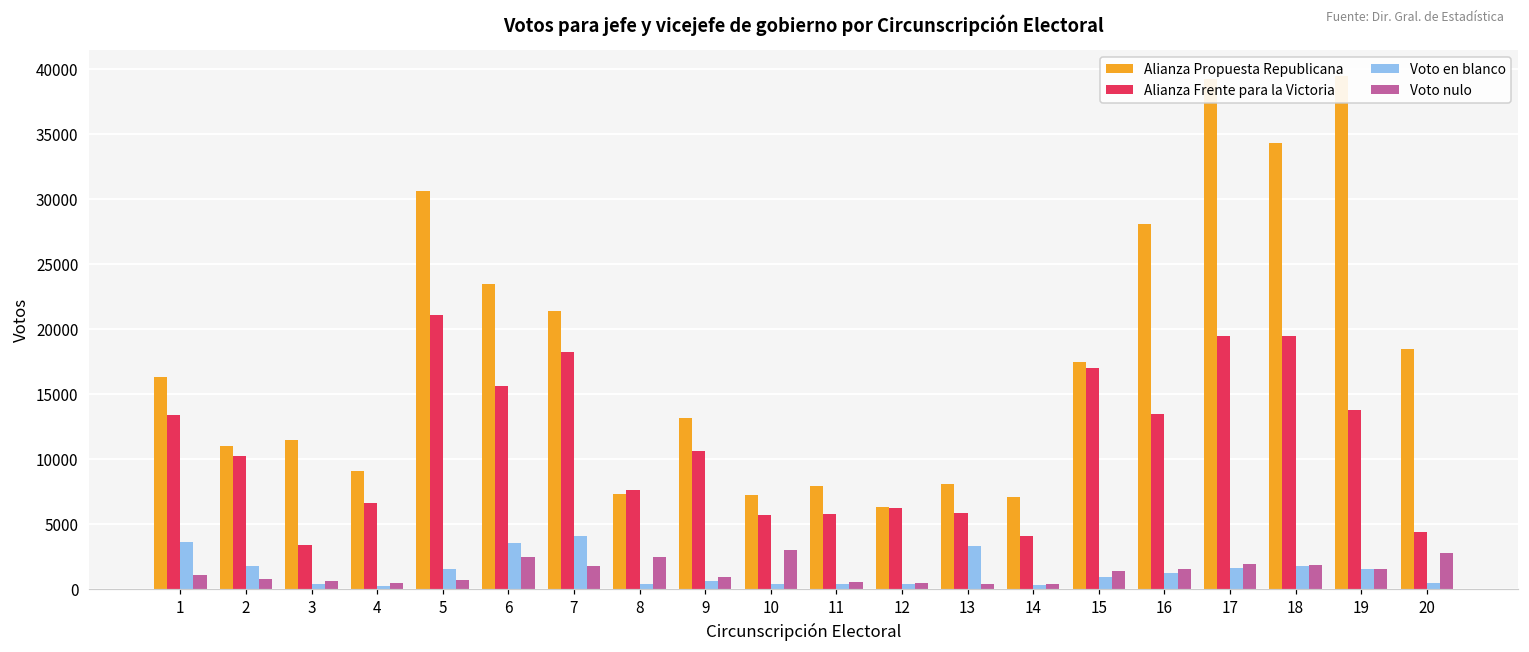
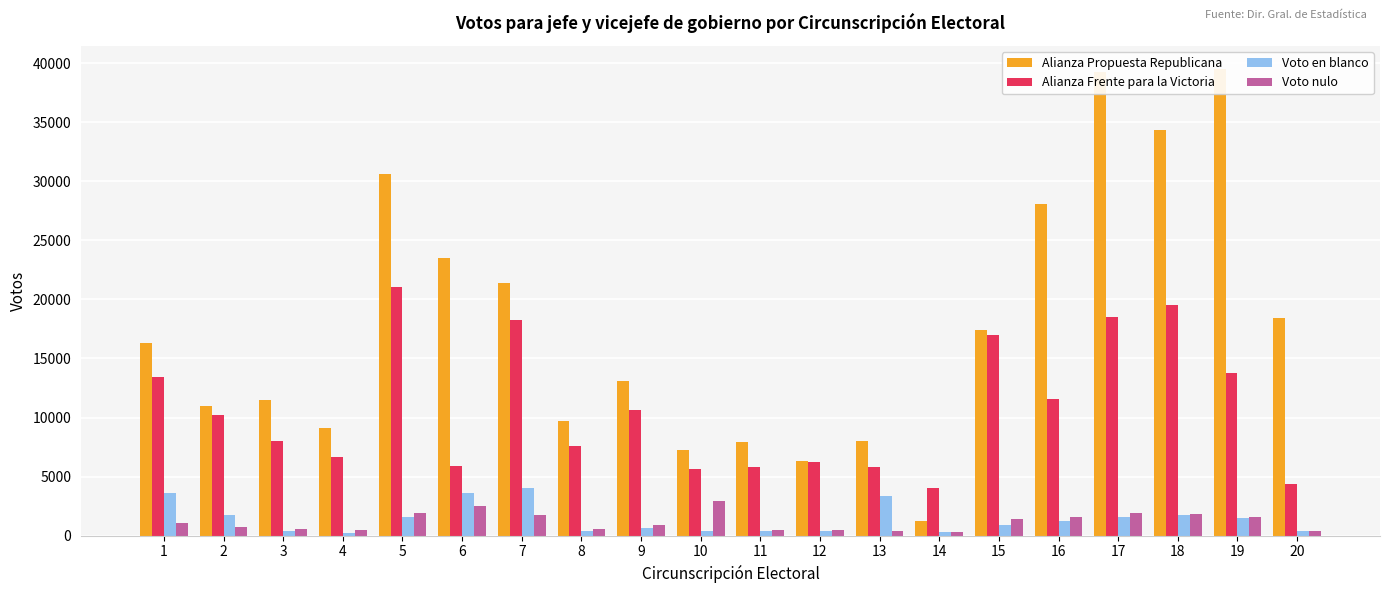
  {
    "Alianza Propuesta Republicana": {
      "1": 16300,
      "2": 11000,
      "3": 11500,
      "4": 9100,
      "5": 30600,
      "6": 23500,
      "7": 21400,
-     "8": 7300,
+     "8": 9700,
      "9": 13100,
      "10": 7200,
      "11": 7900,
      "12": 6300,
      "13": 8000,
-     "14": 7100,
+     "14": 1300,
      "15": 17400,
      "16": 28100,
      "18": 34300,
      "20": 18500
    },
    "Alianza Frente para la Victoria": {
      "1": 13400,
      "2": 10200,
-     "3": 3400,
+     "3": 8000,
      "4": 6600,
      "5": 21100,
-     "6": 15600,
+     "6": 5900,
      "7": 18200,
      "8": 7600,
      "9": 10600,
      "10": 5700,
      "11": 5800,
      "12": 6200,
      "13": 5800,
      "14": 4000,
      "15": 17000,
-     "16": 13500,
-     "17": 19400,
+     "16": 11600,
+     "17": 18500,
      "18": 19500,
      "19": 13800,
      "20": 4400
    },
    "Voto en blanco": {
      "1": 3600,
      "2": 1700,
      "3": 400,
      "4": 300,
      "5": 1600,
      "6": 3600,
      "7": 4000,
      "8": 400,
      "9": 600,
      "10": 400,
      "11": 400,
      "12": 400,
      "13": 3300,
      "14": 300,
      "15": 900,
      "16": 1200,
      "17": 1600,
      "18": 1800,
      "19": 1500,
      "20": 400
    },
    "Voto nulo": {
      "1": 1000,
      "2": 700,
      "3": 600,
      "4": 400,
-     "5": 700,
+     "5": 1900,
      "6": 2500,
      "7": 1700,
-     "8": 2400,
+     "8": 600,
      "9": 900,
      "10": 3000,
      "11": 500,
      "12": 500,
      "13": 400,
      "14": 300,
      "15": 1400,
      "16": 1500,
      "17": 1900,
      "18": 1800,
      "19": 1500,
-     "20": 2700
+     "20": 400
    }
  }
